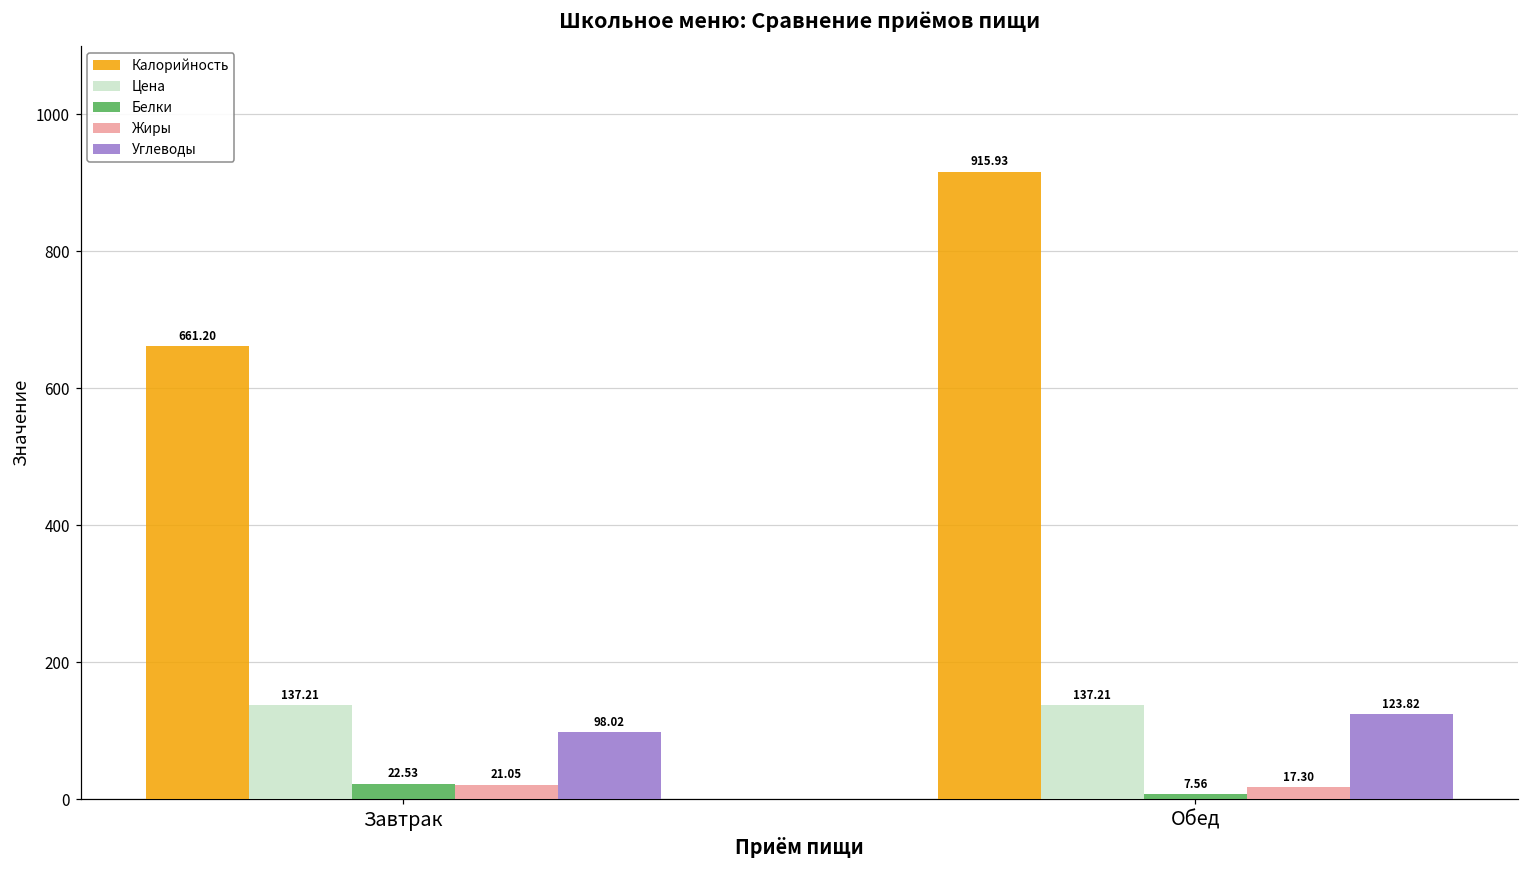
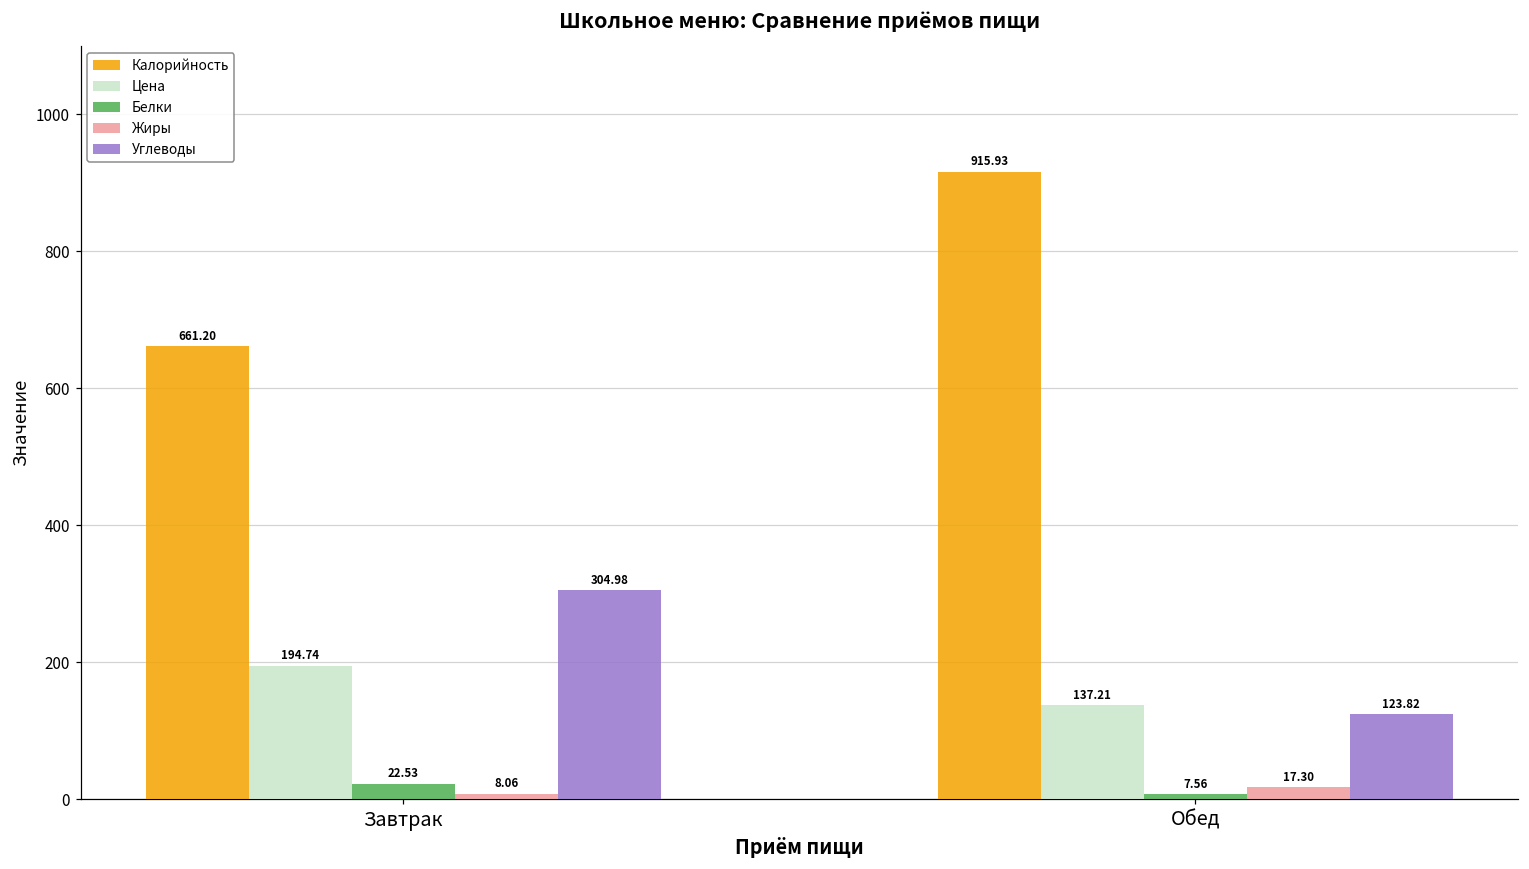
  {
    "Калорийность": {
      "Завтрак": 661.20,
      "Обед": 915.93
    },
    "Цена": {
-     "Завтрак": 137.21,
+     "Завтрак": 194.74,
      "Обед": 137.21
    },
    "Белки": {
      "Завтрак": 22.53,
      "Обед": 7.56
    },
    "Жиры": {
-     "Завтрак": 21.05,
+     "Завтрак": 8.06,
      "Обед": 17.30
    },
    "Углеводы": {
-     "Завтрак": 98.02,
+     "Завтрак": 304.98,
      "Обед": 123.82
    }
  }
